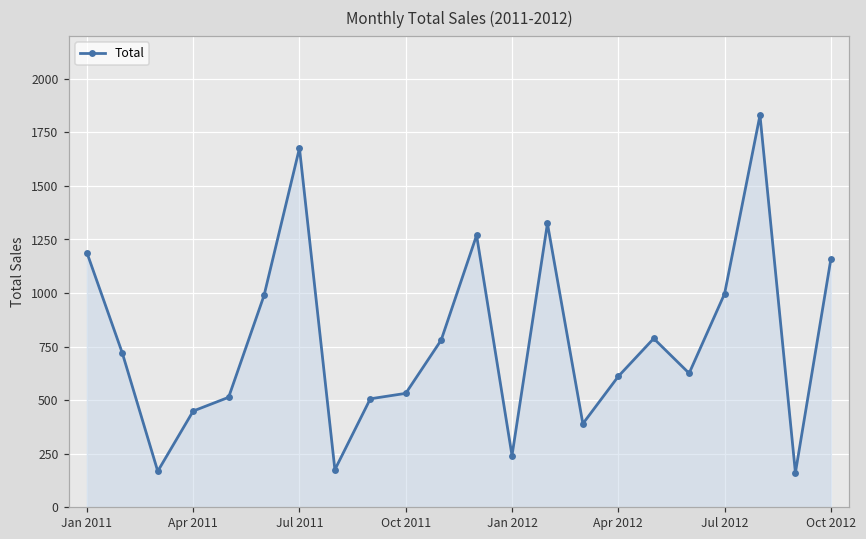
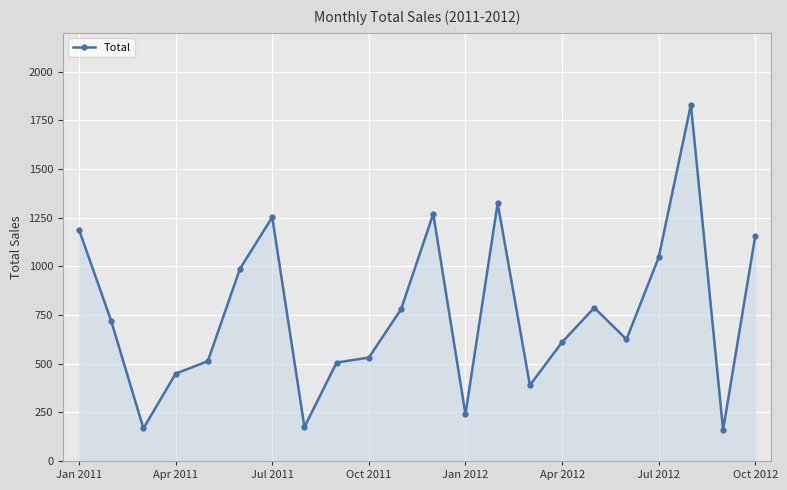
  {
    "Jan 2011": 1190,
    "Apr 2011": 450,
-   "Jul 2011": 1680,
+   "Jul 2011": 1250,
    "Oct 2011": 530,
    "Jan 2012": 240,
    "Apr 2012": 610,
-   "Jul 2012": 1000,
+   "Jul 2012": 1050,
    "Oct 2012": 1160
  }
